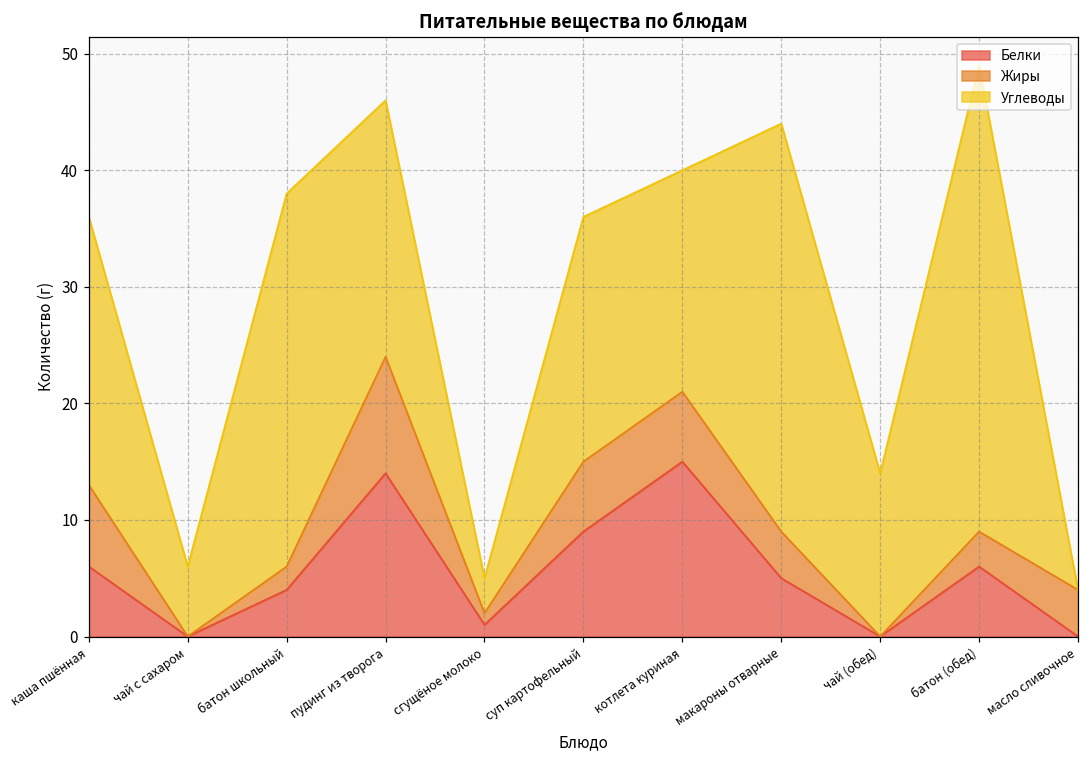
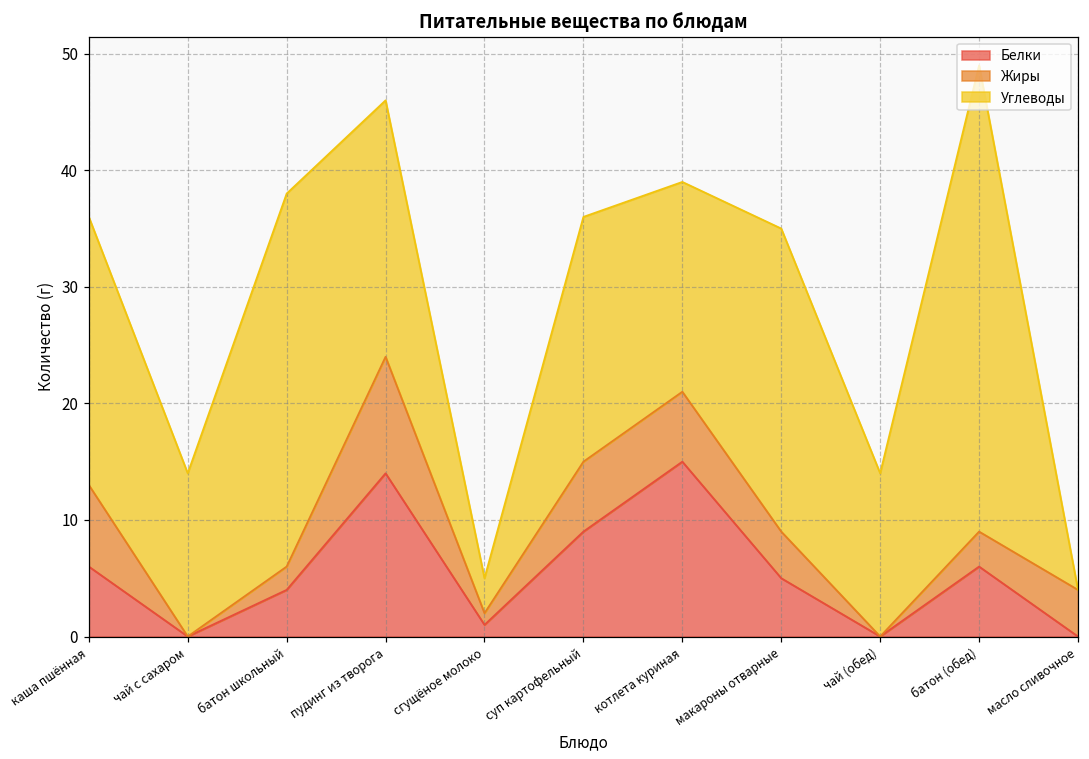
  {
    "Углеводы": {
      "каша пшённая": 23,
-     "чай с сахаром": 6,
+     "чай с сахаром": 14,
      "батон школьный": 32,
      "пудинг из творога": 22,
      "сгущёное молоко": 3,
      "суп картофельный": 21,
-     "котлета куриная": 19,
-     "макароны отварные": 35,
+     "котлета куриная": 18,
+     "макароны отварные": 26,
      "чай (обед)": 14
    }
  }
